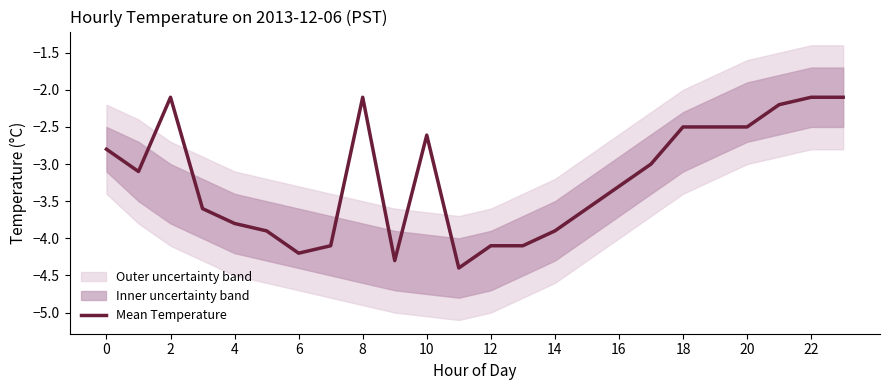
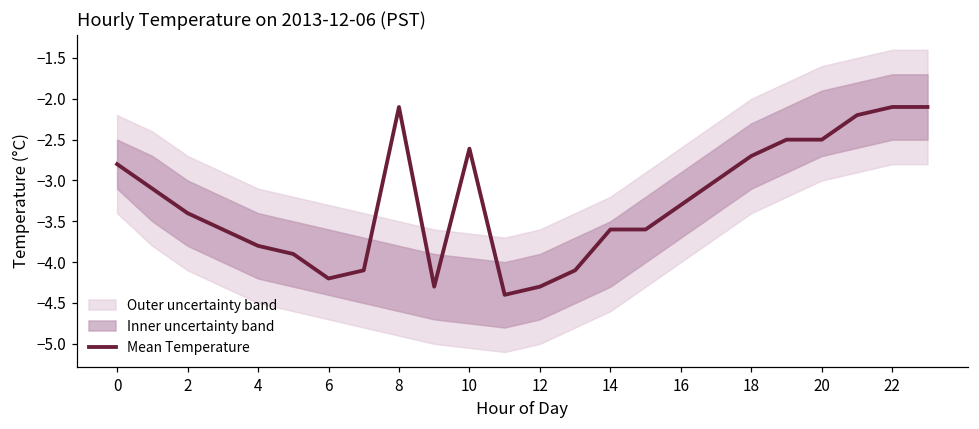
  {
    "Mean Temperature": {
      "0": -2.8,
-     "2": -2.1,
+     "2": -3.4,
      "4": -3.8,
      "6": -4.2,
      "8": -2.1,
      "10": -2.6,
-     "12": -4.1,
-     "14": -3.9,
+     "12": -4.3,
+     "14": -3.6,
      "16": -3.3,
-     "18": -2.5,
+     "18": -2.7,
      "20": -2.5,
      "22": -2.1
    }
  }
